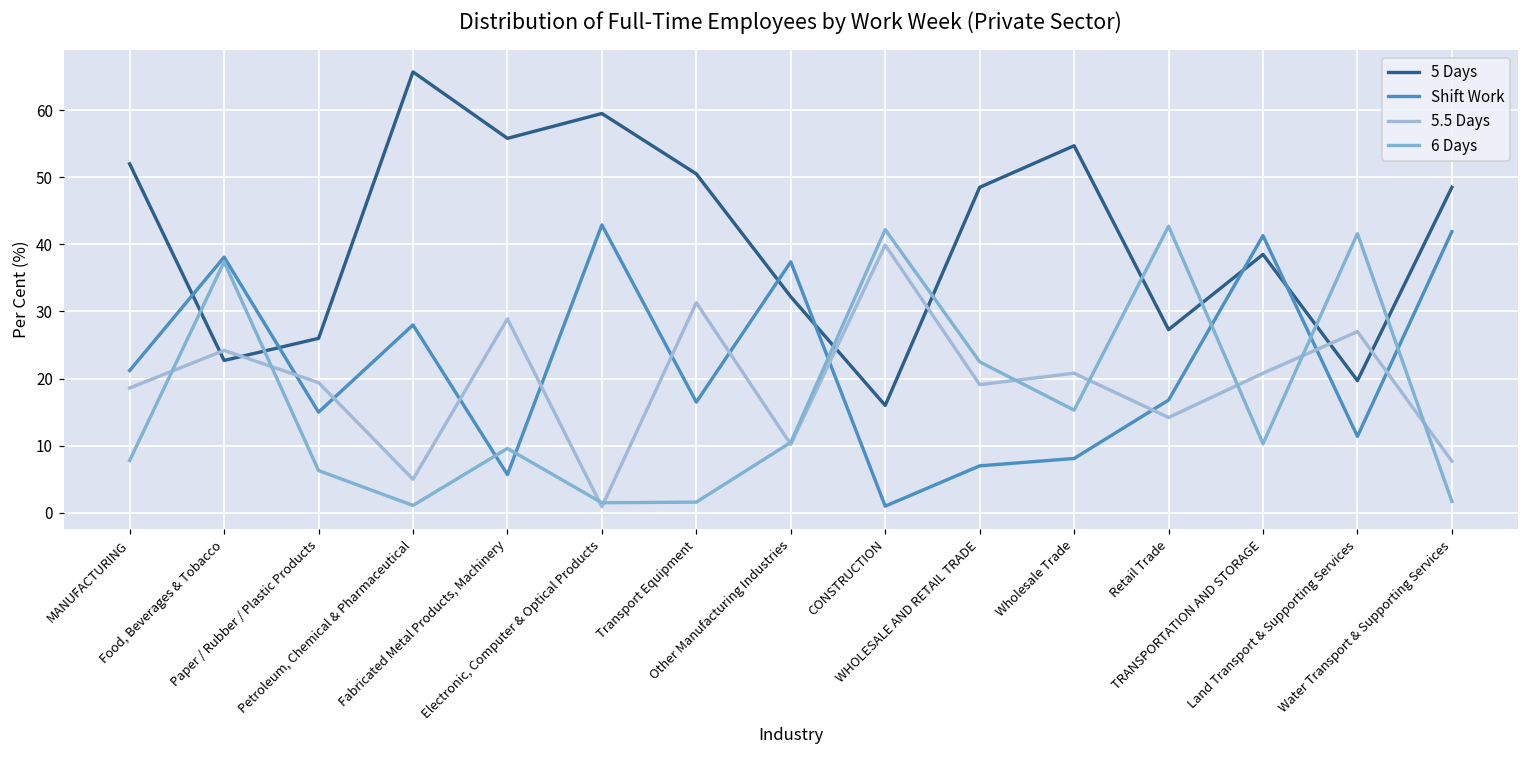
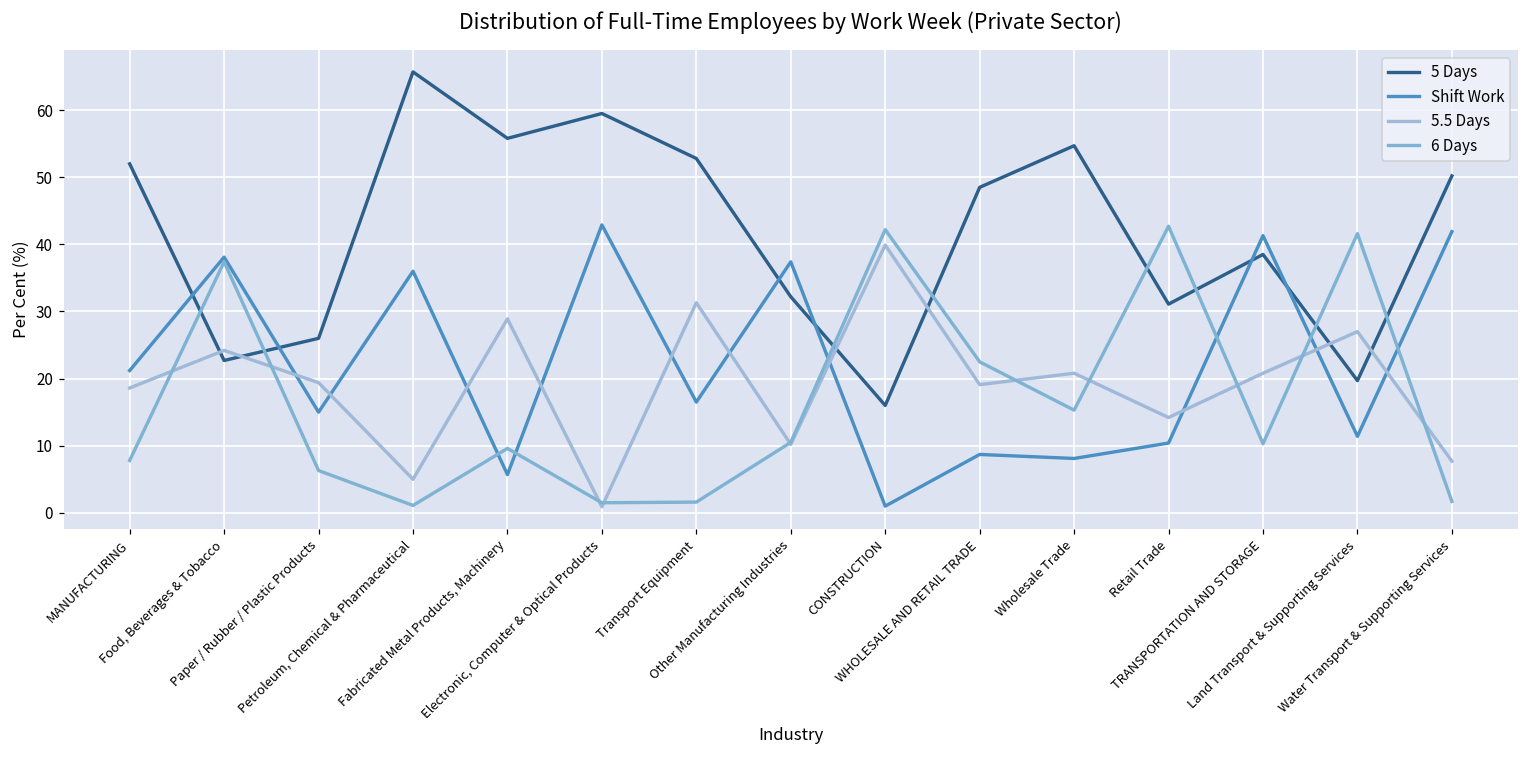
  {
    "5 Days": {
      "MANUFACTURING": 52,
      "Food, Beverages & Tobacco": 23,
      "Paper / Rubber / Plastic Products": 26,
      "Petroleum, Chemical & Pharmaceutical": 66,
      "Fabricated Metal Products, Machinery": 56,
      "Electronic, Computer & Optical Products": 60,
-     "Transport Equipment": 51,
+     "Transport Equipment": 53,
      "Other Manufacturing Industries": 32,
      "CONSTRUCTION": 16,
      "WHOLESALE AND RETAIL TRADE": 49,
      "Wholesale Trade": 55,
-     "Retail Trade": 27,
+     "Retail Trade": 31,
      "TRANSPORTATION AND STORAGE": 39,
      "Land Transport & Supporting Services": 20,
-     "Water Transport & Supporting Services": 49
+     "Water Transport & Supporting Services": 50
    },
    "Shift Work": {
      "MANUFACTURING": 21,
      "Food, Beverages & Tobacco": 38,
      "Paper / Rubber / Plastic Products": 15,
-     "Petroleum, Chemical & Pharmaceutical": 28,
+     "Petroleum, Chemical & Pharmaceutical": 36,
      "Fabricated Metal Products, Machinery": 6,
      "Electronic, Computer & Optical Products": 43,
      "Transport Equipment": 17,
      "Other Manufacturing Industries": 37,
      "CONSTRUCTION": 1,
-     "WHOLESALE AND RETAIL TRADE": 7,
+     "WHOLESALE AND RETAIL TRADE": 9,
      "Wholesale Trade": 8,
-     "Retail Trade": 17,
+     "Retail Trade": 10,
      "TRANSPORTATION AND STORAGE": 41,
      "Land Transport & Supporting Services": 11,
      "Water Transport & Supporting Services": 42
    }
  }
